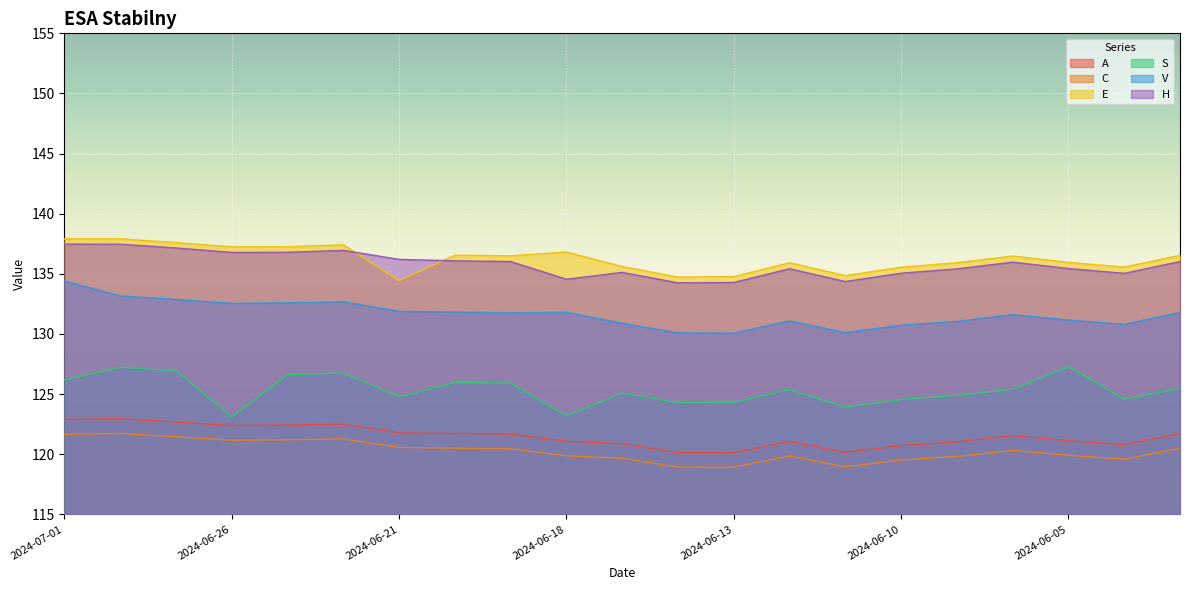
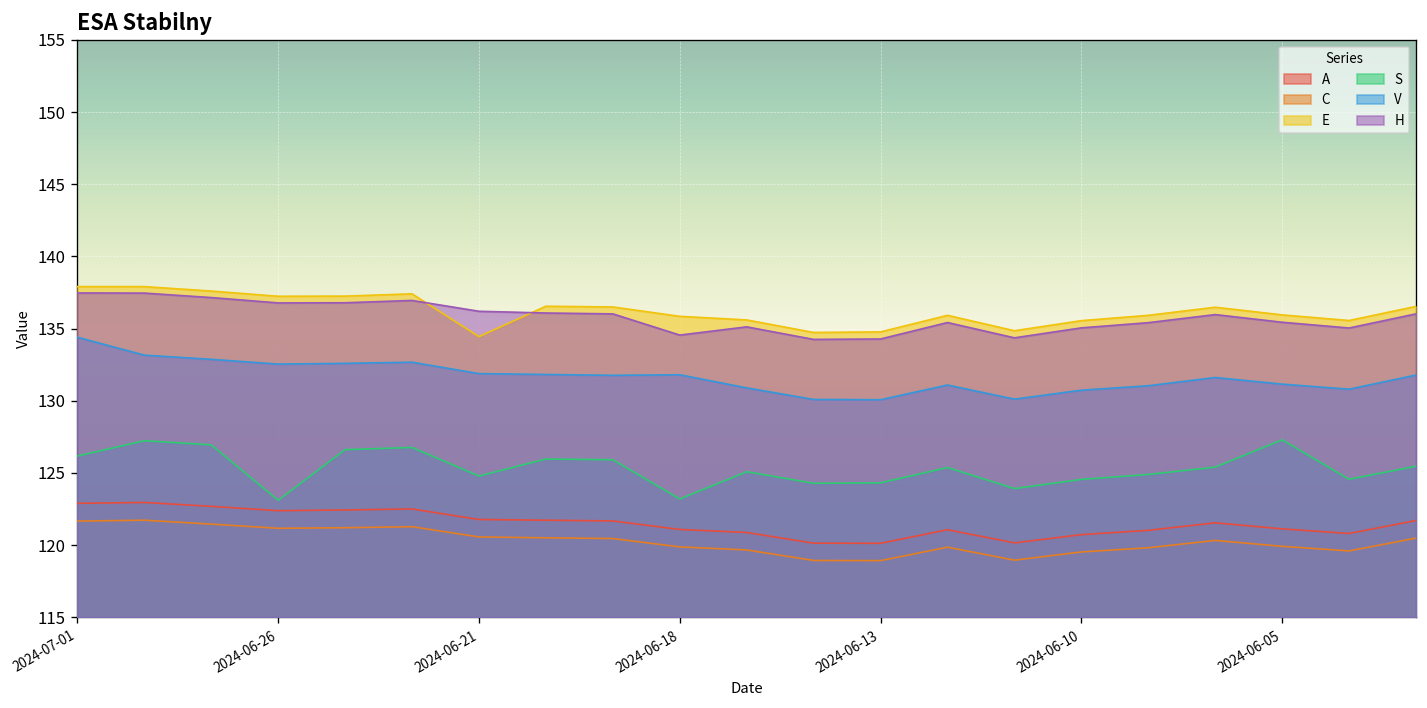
  {
    "E": {
      "2024-07-01": 137.9,
      "2024-06-26": 137.2,
      "2024-06-21": 134.4,
-     "2024-06-18": 136.8,
+     "2024-06-18": 135.9,
      "2024-06-13": 134.8,
      "2024-06-10": 135.6,
      "2024-06-05": 136.0
    },
    "S": {
      "2024-07-01": 126.2,
      "2024-06-26": 123.1,
      "2024-06-21": 124.8,
      "2024-06-18": 123.2,
      "2024-06-13": 124.3,
      "2024-06-10": 124.6,
      "2024-06-05": 127.3
    },
    "V": {
      "2024-07-01": 134.4,
      "2024-06-26": 132.5,
      "2024-06-21": 131.9,
      "2024-06-18": 131.8,
      "2024-06-13": 130.1,
      "2024-06-10": 130.7,
      "2024-06-05": 131.2
    },
    "H": {
      "2024-07-01": 137.5,
      "2024-06-26": 136.8,
      "2024-06-21": 136.2,
      "2024-06-18": 134.6,
      "2024-06-13": 134.3,
      "2024-06-10": 135.1,
      "2024-06-05": 135.4
    }
  }
